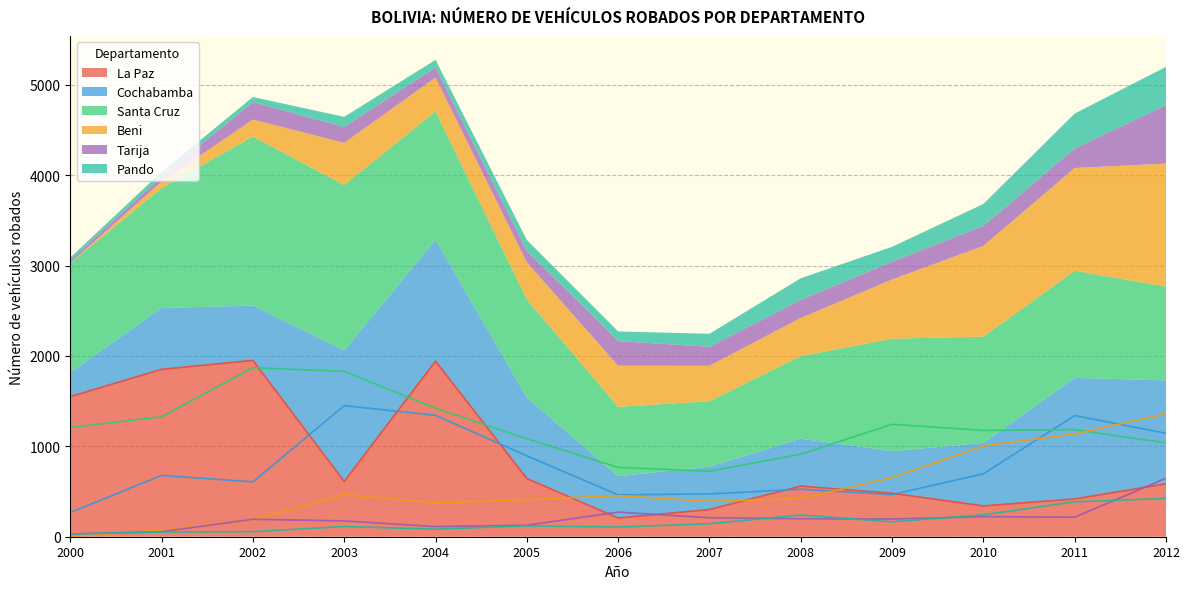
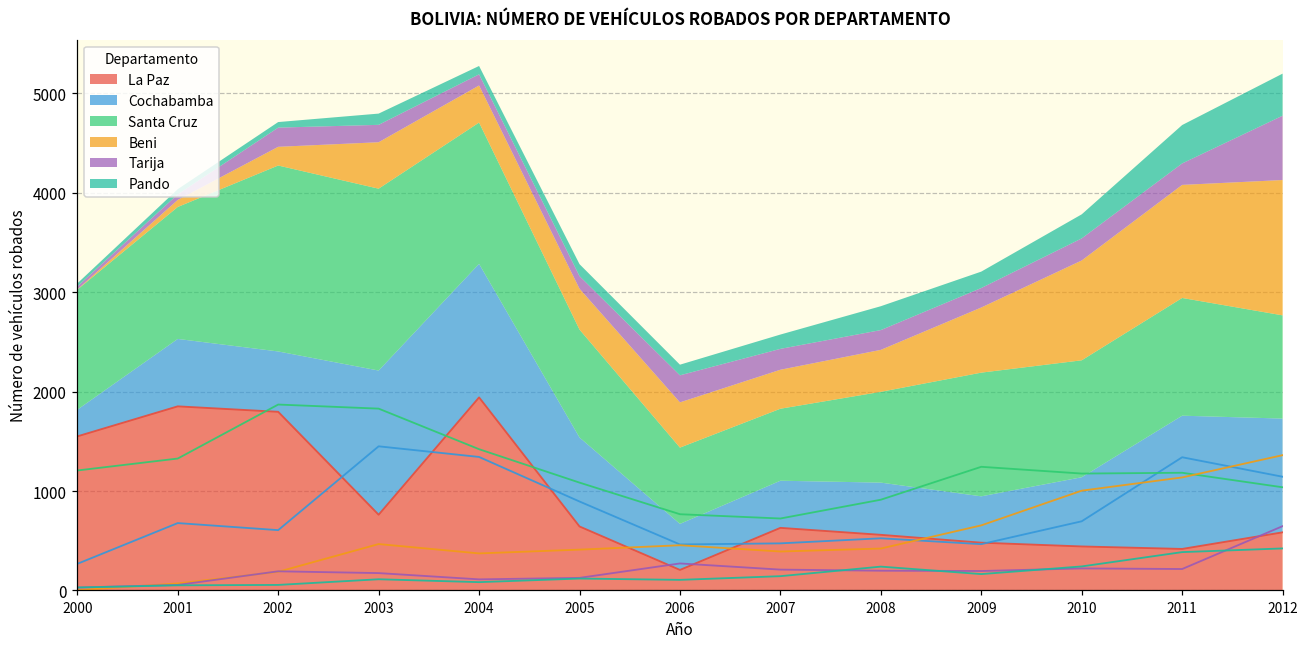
  {
    "La Paz": {
      "2000": 1600,
      "2001": 1900,
-     "2002": 2000,
-     "2003": 600,
+     "2002": 1800,
+     "2003": 800,
      "2004": 1900,
      "2005": 600,
      "2006": 200,
-     "2007": 300,
+     "2007": 600,
      "2008": 600,
-     "2010": 300,
+     "2010": 400,
      "2011": 400,
      "2012": 600
    }
  }
